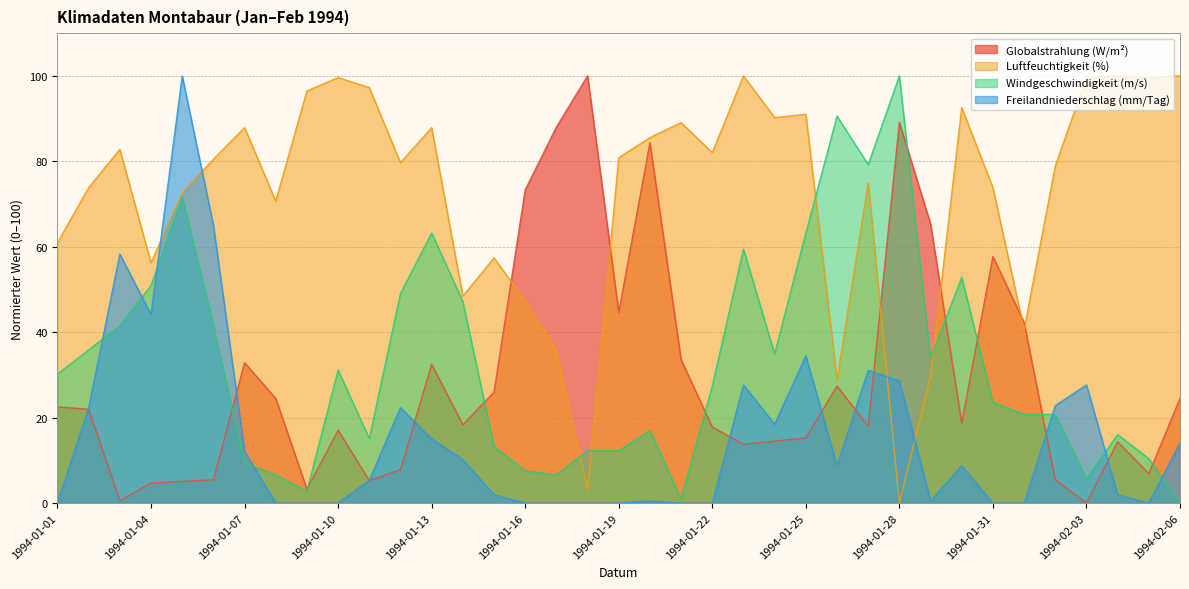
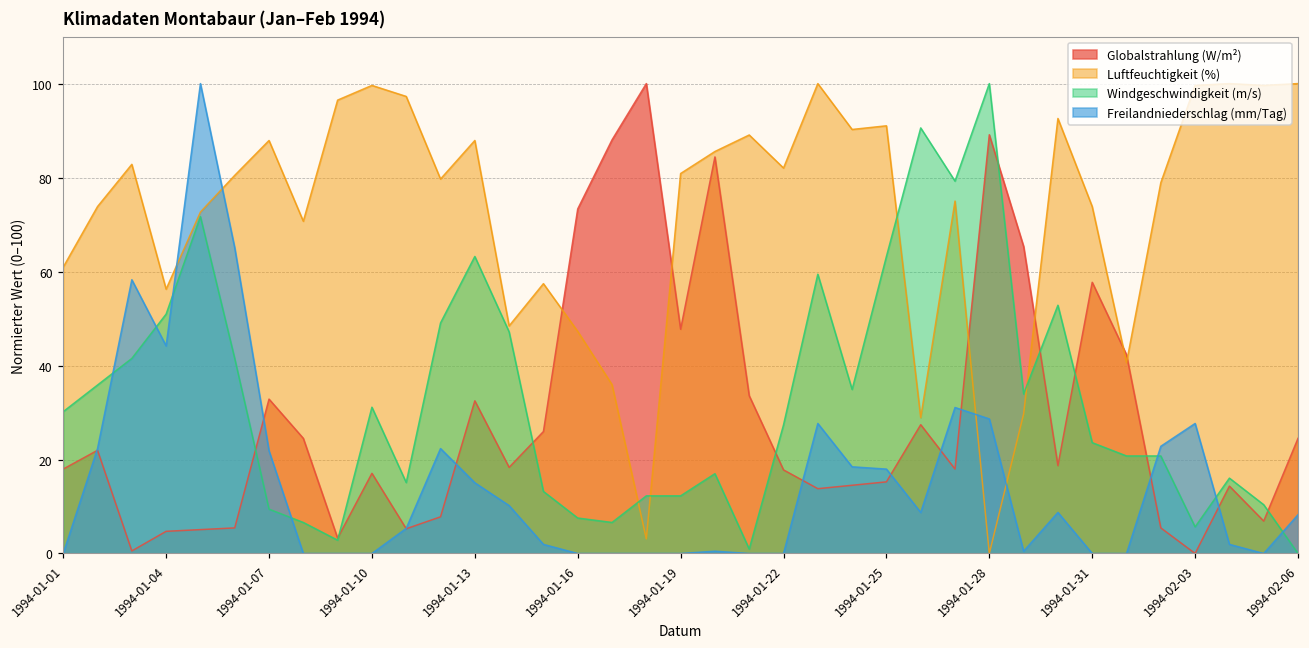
  {
    "Globalstrahlung (W/m²)": {
-     "1994-01-01": 23,
+     "1994-01-01": 18,
      "1994-01-04": 5,
      "1994-01-07": 33,
      "1994-01-10": 17,
      "1994-01-13": 32,
      "1994-01-16": 73,
-     "1994-01-19": 45,
+     "1994-01-19": 48,
      "1994-01-22": 18,
      "1994-01-25": 15,
      "1994-01-28": 89,
      "1994-01-31": 58,
      "1994-02-03": 0,
      "1994-02-06": 25
    },
    "Luftfeuchtigkeit (%)": {
      "1994-01-01": 61,
      "1994-01-04": 56,
      "1994-01-07": 88,
      "1994-01-10": 100,
      "1994-01-13": 88,
      "1994-01-16": 47,
      "1994-01-19": 81,
      "1994-01-22": 82,
      "1994-01-25": 91,
      "1994-01-28": 0,
      "1994-01-31": 74,
      "1994-02-06": 100
    },
    "Windgeschwindigkeit (m/s)": {
      "1994-01-01": 30,
      "1994-01-04": 51,
      "1994-01-07": 9,
      "1994-01-10": 31,
      "1994-01-13": 63,
      "1994-01-16": 8,
      "1994-01-19": 12,
      "1994-01-22": 27,
      "1994-01-25": 63,
      "1994-01-28": 100,
      "1994-01-31": 24,
      "1994-02-03": 6,
      "1994-02-06": 0
    },
    "Freilandniederschlag (mm/Tag)": {
      "1994-01-01": 0,
      "1994-01-04": 44,
-     "1994-01-07": 12,
+     "1994-01-07": 22,
      "1994-01-10": 0,
      "1994-01-13": 15,
      "1994-01-16": 0,
      "1994-01-19": 0,
      "1994-01-22": 0,
-     "1994-01-25": 34,
+     "1994-01-25": 18,
      "1994-01-28": 29,
      "1994-01-31": 0,
      "1994-02-03": 28,
-     "1994-02-06": 14
+     "1994-02-06": 8
    }
  }
